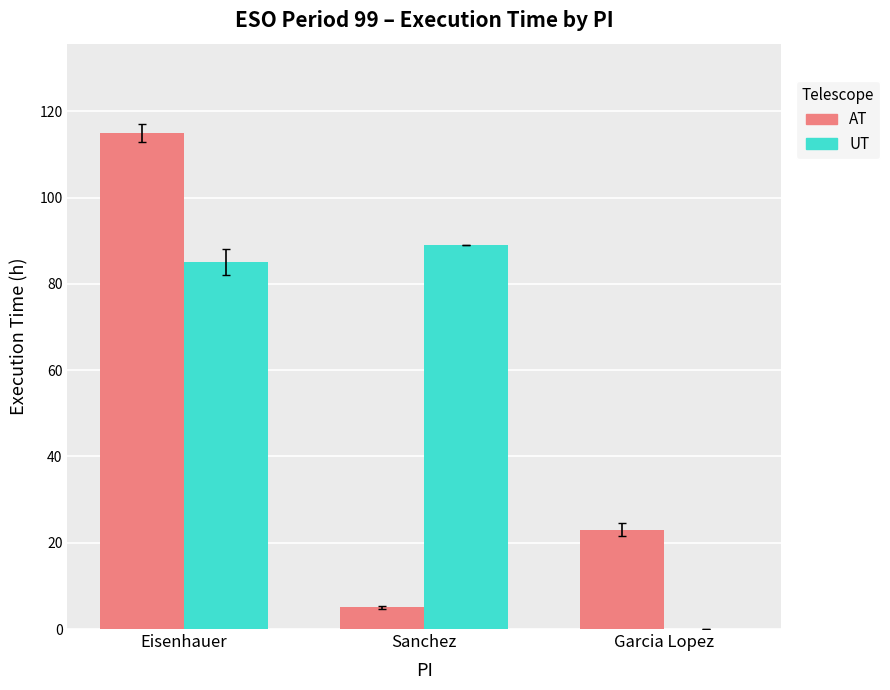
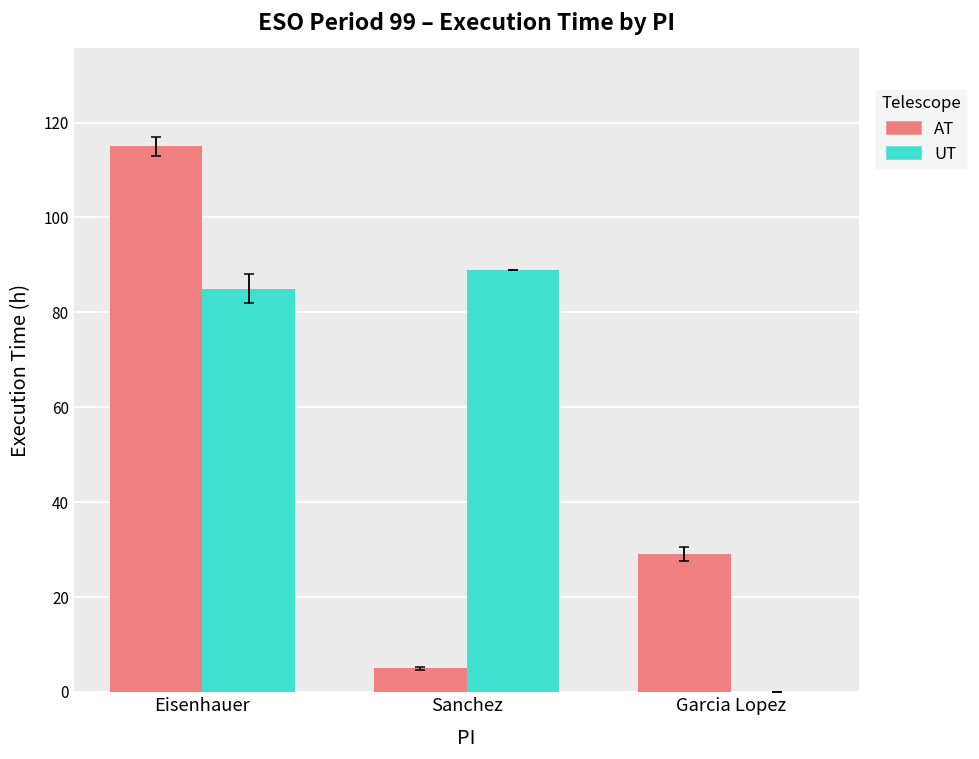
  {
    "AT": {
      "Eisenhauer": 115,
      "Sanchez": 5,
-     "Garcia Lopez": 23
+     "Garcia Lopez": 29
    },
    "UT": {
      "Eisenhauer": 85,
      "Sanchez": 89,
      "Garcia Lopez": 0
    }
  }
